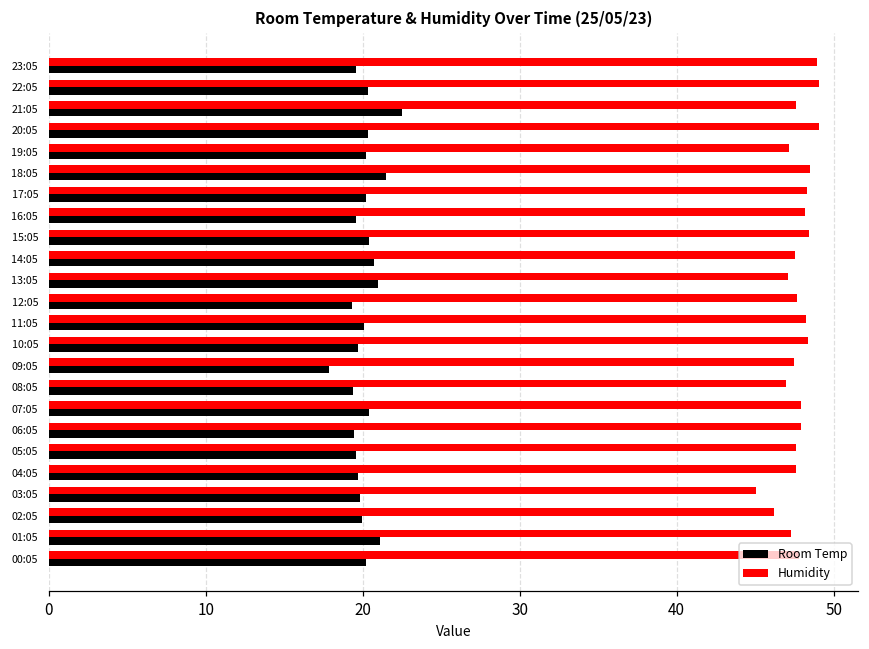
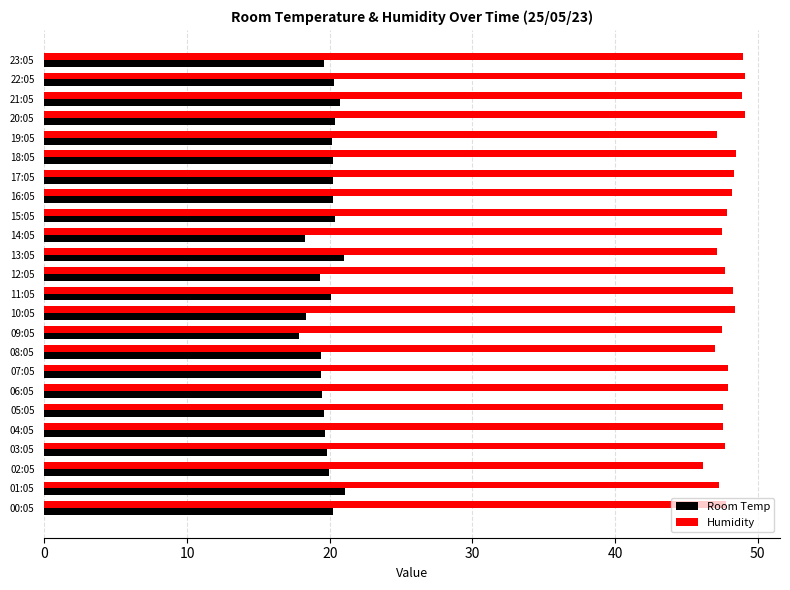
  {
    "Room Temp": {
      "23:05": 19.6,
      "22:05": 20.3,
-     "21:05": 22.5,
+     "21:05": 20.7,
      "20:05": 20.4,
      "19:05": 20.2,
-     "18:05": 21.5,
+     "18:05": 20.2,
      "17:05": 20.2,
-     "16:05": 19.6,
+     "16:05": 20.2,
      "15:05": 20.4,
-     "14:05": 20.7,
+     "14:05": 18.3,
      "13:05": 21.0,
      "12:05": 19.3,
      "11:05": 20.1,
-     "10:05": 19.7,
+     "10:05": 18.3,
      "09:05": 17.8,
      "08:05": 19.4,
-     "07:05": 20.4,
+     "07:05": 19.4,
      "06:05": 19.4,
      "05:05": 19.6,
      "04:05": 19.7,
      "03:05": 19.8,
      "02:05": 19.9,
      "01:05": 21.1,
      "00:05": 20.2
    },
    "Humidity": {
      "23:05": 48.9,
      "22:05": 49.1,
-     "21:05": 47.6,
+     "21:05": 48.9,
      "20:05": 49.1,
      "19:05": 47.2,
      "18:05": 48.5,
      "17:05": 48.3,
      "16:05": 48.2,
-     "15:05": 48.5,
+     "15:05": 47.8,
      "14:05": 47.5,
      "13:05": 47.1,
      "12:05": 47.7,
      "11:05": 48.3,
      "10:05": 48.4,
      "09:05": 47.5,
      "08:05": 47.0,
      "07:05": 47.9,
      "06:05": 47.9,
      "05:05": 47.6,
      "04:05": 47.6,
-     "03:05": 45.1,
+     "03:05": 47.7,
      "02:05": 46.2,
      "01:05": 47.3
    }
  }
